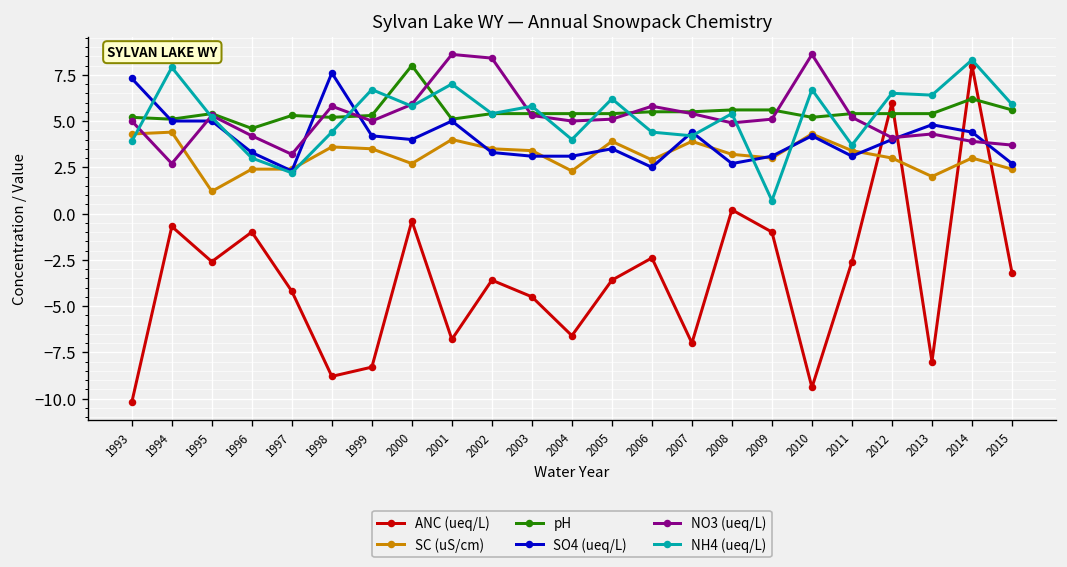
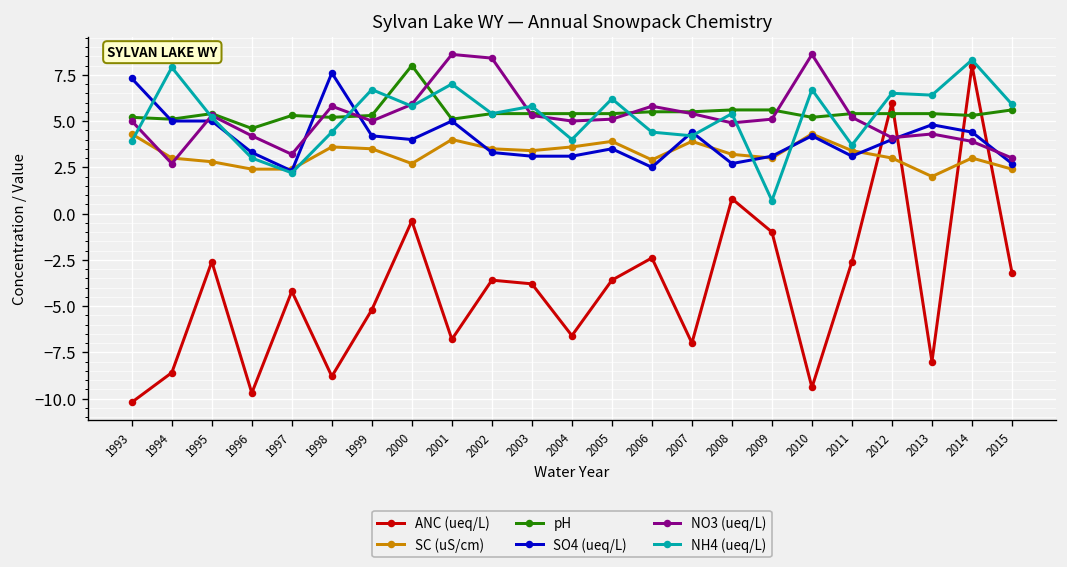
  {
    "ANC (ueq/L)": {
      "1993": -10.2,
-     "1994": -0.7,
+     "1994": -8.6,
      "1995": -2.6,
-     "1996": -1.0,
+     "1996": -9.7,
      "1997": -4.2,
      "1998": -8.8,
-     "1999": -8.3,
+     "1999": -5.2,
      "2000": -0.4,
      "2001": -6.8,
      "2002": -3.6,
-     "2003": -4.5,
+     "2003": -3.8,
      "2004": -6.6,
      "2005": -3.6,
      "2006": -2.4,
      "2007": -7.0,
-     "2008": 0.2,
+     "2008": 0.8,
      "2009": -1.0,
      "2010": -9.4,
      "2011": -2.6,
      "2012": 6.0,
      "2013": -8.0,
      "2014": 8.0,
      "2015": -3.2
    },
    "SC (uS/cm)": {
      "1993": 4.3,
-     "1994": 4.4,
-     "1995": 1.2,
+     "1994": 3.0,
+     "1995": 2.8,
      "1996": 2.4,
      "1998": 3.6,
      "1999": 3.5,
      "2000": 2.7,
      "2001": 4.0,
      "2002": 3.5,
      "2003": 3.4,
-     "2004": 2.3,
+     "2004": 3.6,
      "2005": 3.9,
      "2006": 2.9,
      "2007": 3.9,
      "2008": 3.2,
      "2011": 3.4,
      "2012": 3.0,
      "2013": 2.0,
      "2014": 3.0,
      "2015": 2.4
    },
    "pH": {
      "1993": 5.2,
      "1996": 4.6,
      "1997": 5.3,
      "1998": 5.2,
      "1999": 5.3,
      "2000": 8.0,
      "2004": 5.4,
      "2005": 5.4,
      "2006": 5.5,
      "2008": 5.6,
      "2009": 5.6,
      "2010": 5.2,
      "2011": 5.4,
      "2012": 5.4,
      "2013": 5.4,
-     "2014": 6.2,
+     "2014": 5.3,
      "2015": 5.6
    },
    "SO4 (ueq/L)": {
      "1993": 7.3,
      "1995": 5.0,
      "1996": 3.3,
      "1998": 7.6,
      "1999": 4.2,
      "2000": 4.0,
      "2002": 3.3,
      "2003": 3.1,
      "2004": 3.1,
      "2005": 3.5,
      "2006": 2.5,
      "2007": 4.4,
      "2008": 2.7,
      "2011": 3.1,
      "2013": 4.8,
      "2014": 4.4,
      "2015": 2.7
    },
    "NO3 (ueq/L)": {
      "1993": 5.0,
      "1994": 2.7,
      "1996": 4.2,
      "1997": 3.2,
      "1998": 5.8,
      "1999": 5.0,
      "2001": 8.6,
      "2002": 8.4,
      "2004": 5.0,
      "2005": 5.1,
      "2006": 5.8,
      "2008": 4.9,
      "2009": 5.1,
      "2010": 8.6,
      "2011": 5.2,
      "2013": 4.3,
      "2014": 3.9,
-     "2015": 3.7
+     "2015": 3.0
    },
    "NH4 (ueq/L)": {
      "1993": 3.9,
      "1994": 7.9,
      "1996": 3.0,
      "1998": 4.4,
      "1999": 6.7,
      "2001": 7.0,
      "2003": 5.8,
      "2004": 4.0,
      "2005": 6.2,
      "2006": 4.4,
      "2007": 4.2,
      "2008": 5.4,
      "2009": 0.7,
      "2010": 6.7,
      "2011": 3.7,
      "2012": 6.5,
      "2013": 6.4,
      "2014": 8.3,
      "2015": 5.9
    }
  }
